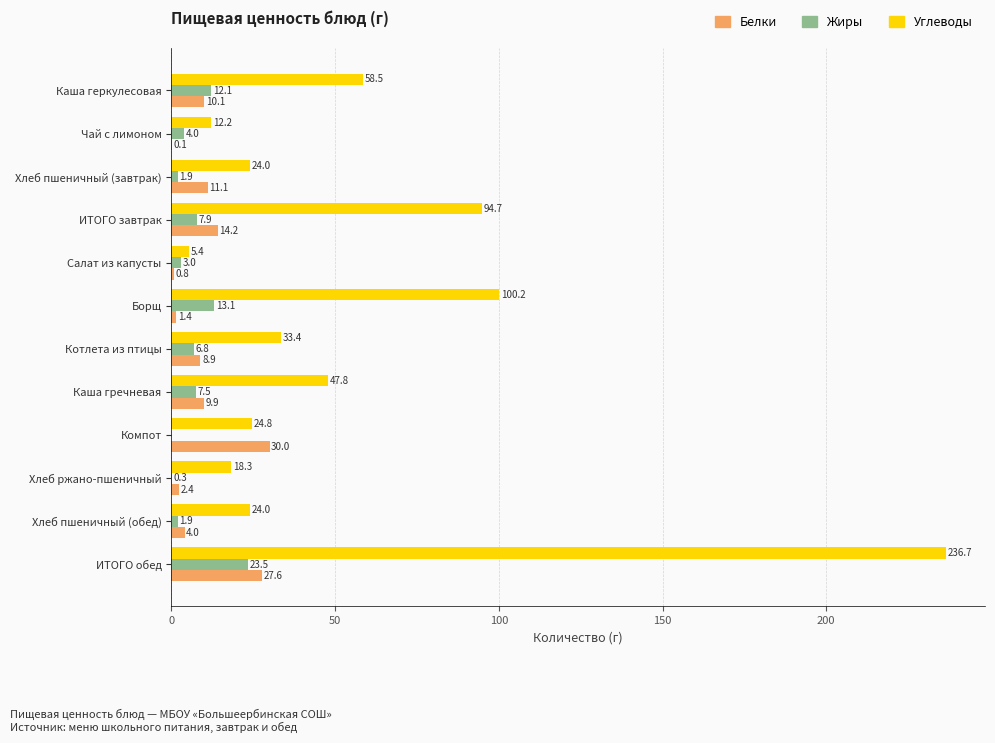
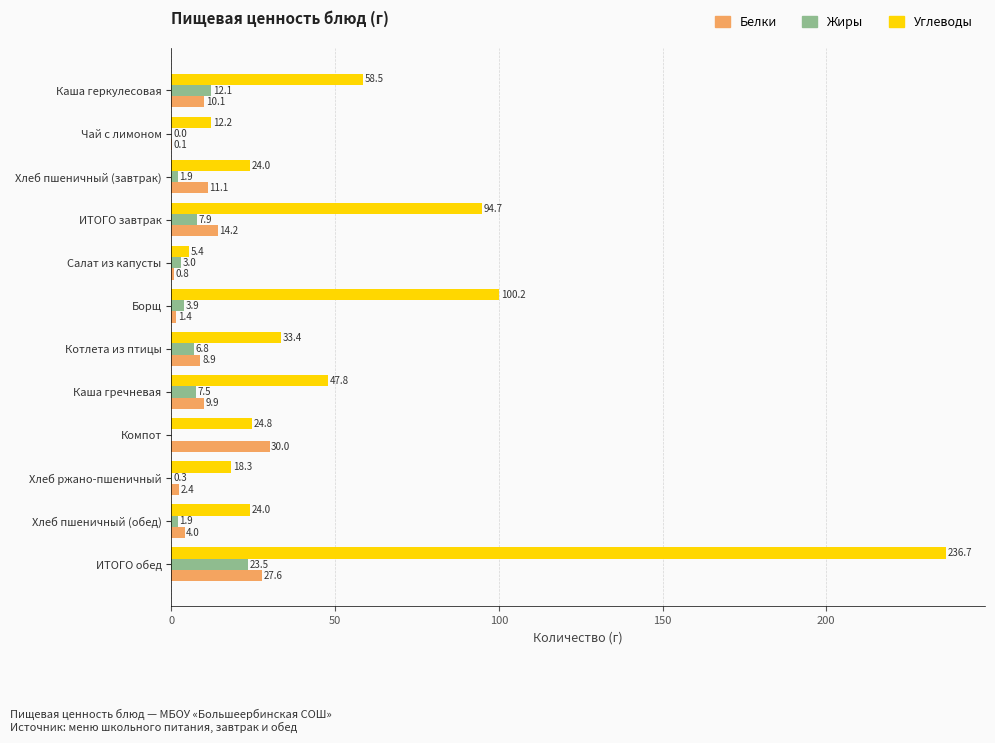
  {
    "Белки": {
      "Каша геркулесовая": 10.1,
      "Чай с лимоном": 0.1,
      "Хлеб пшеничный (завтрак)": 11.1,
      "ИТОГО завтрак": 14.2,
      "Салат из капусты": 0.8,
      "Борщ": 1.4,
      "Котлета из птицы": 8.9,
      "Каша гречневая": 9.9,
      "Компот": 30.0,
      "Хлеб ржано-пшеничный": 2.4,
      "Хлеб пшеничный (обед)": 4.0,
      "ИТОГО обед": 27.6
    },
    "Жиры": {
      "Каша геркулесовая": 12.1,
-     "Чай с лимоном": 4.0,
+     "Чай с лимоном": 0.0,
      "Хлеб пшеничный (завтрак)": 1.9,
      "ИТОГО завтрак": 7.9,
      "Салат из капусты": 3.0,
-     "Борщ": 13.1,
+     "Борщ": 3.9,
      "Котлета из птицы": 6.8,
      "Каша гречневая": 7.5,
      "Хлеб ржано-пшеничный": 0.3,
      "Хлеб пшеничный (обед)": 1.9,
      "ИТОГО обед": 23.5
    },
    "Углеводы": {
      "Каша геркулесовая": 58.5,
      "Чай с лимоном": 12.2,
      "Хлеб пшеничный (завтрак)": 24.0,
      "ИТОГО завтрак": 94.7,
      "Салат из капусты": 5.4,
      "Борщ": 100.2,
      "Котлета из птицы": 33.4,
      "Каша гречневая": 47.8,
      "Компот": 24.8,
      "Хлеб ржано-пшеничный": 18.3,
      "Хлеб пшеничный (обед)": 24.0,
      "ИТОГО обед": 236.7
    }
  }
